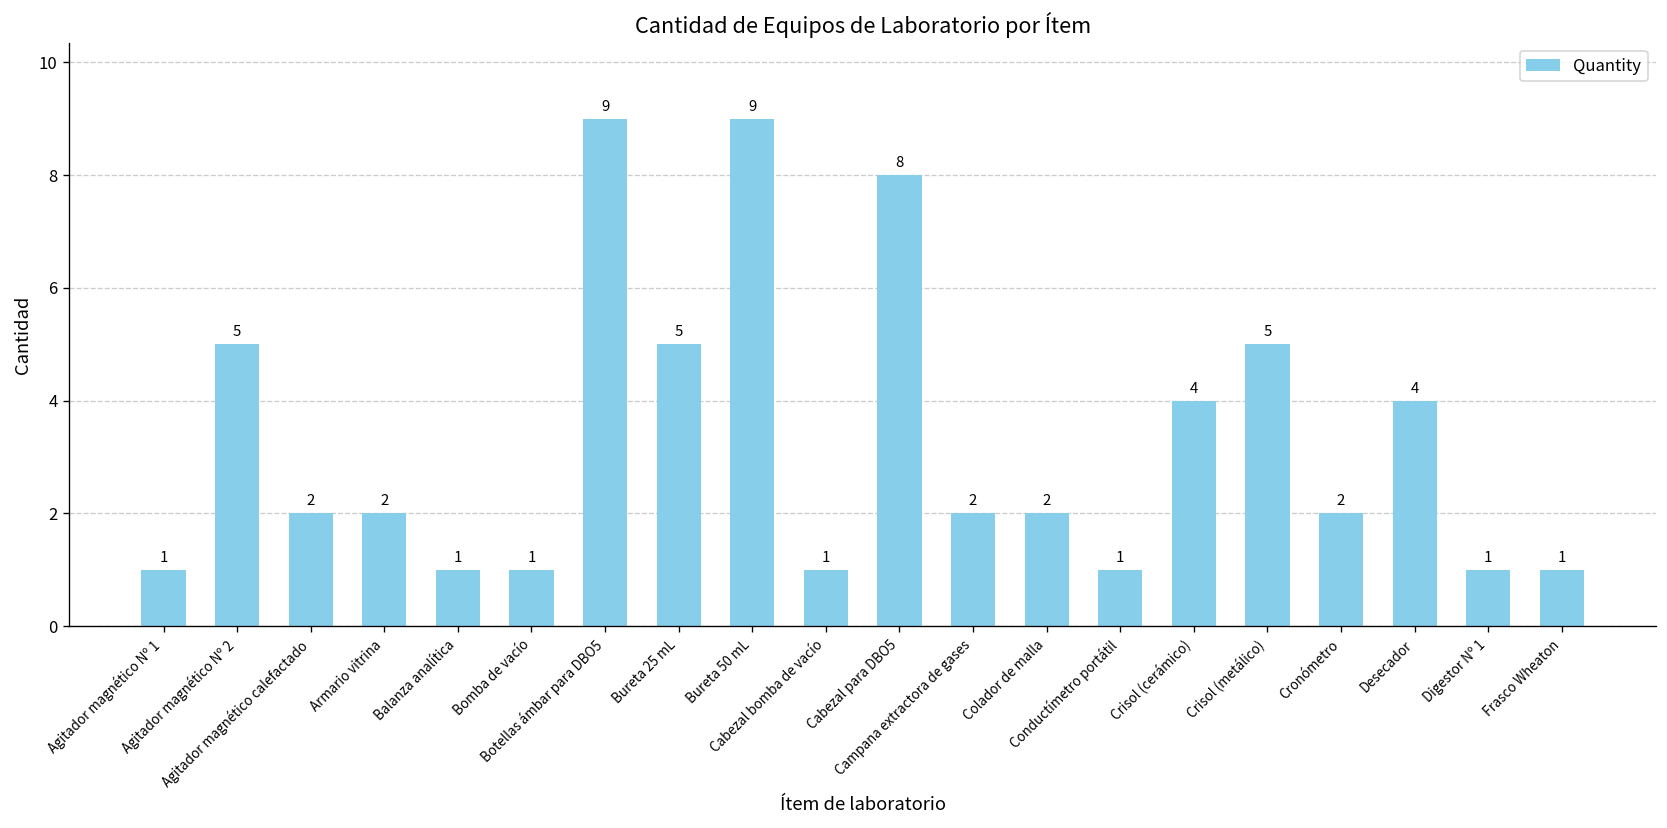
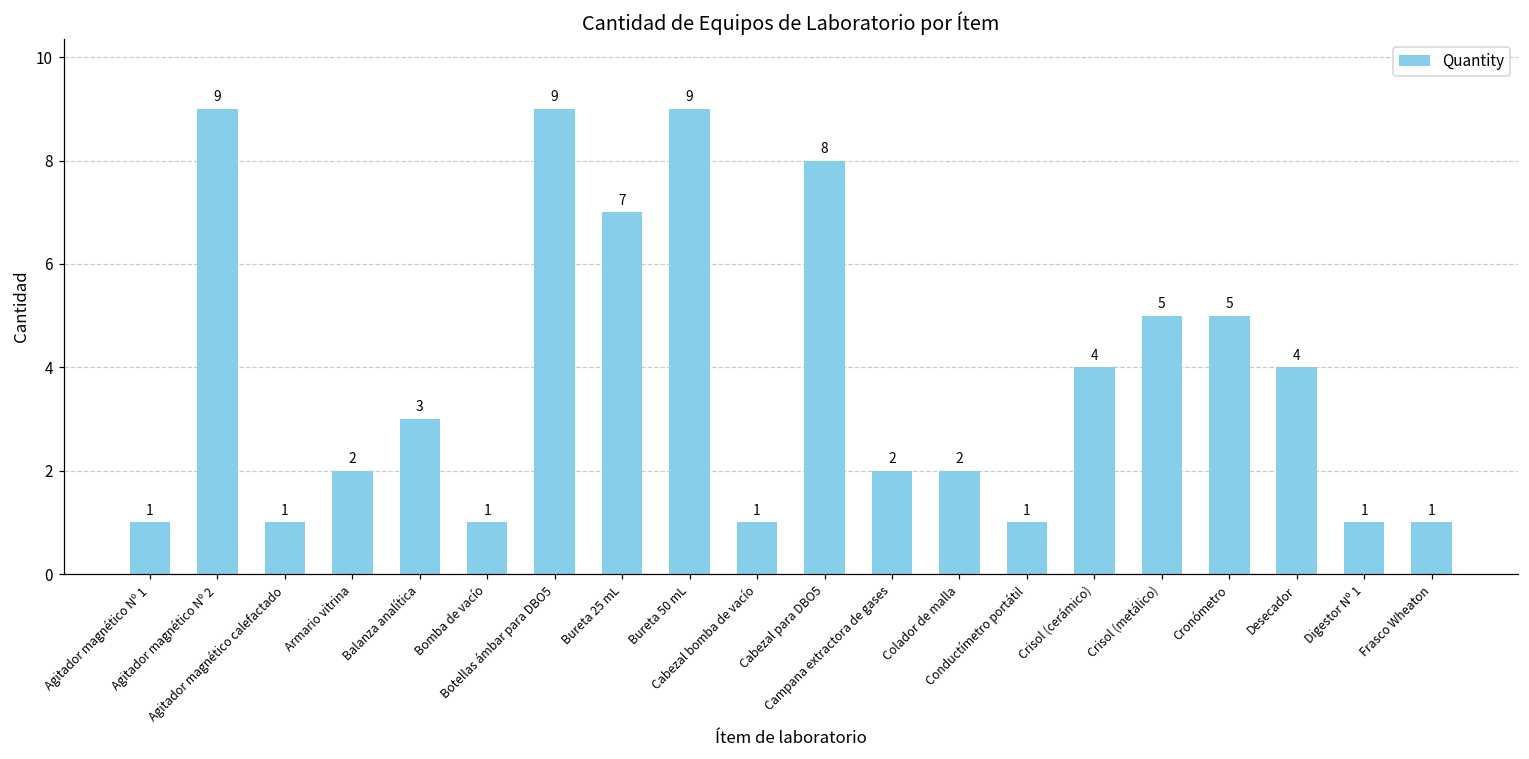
  {
    "Agitador magnético Nº 1": 1,
-   "Agitador magnético Nº 2": 5,
-   "Agitador magnético calefactado": 2,
+   "Agitador magnético Nº 2": 9,
+   "Agitador magnético calefactado": 1,
    "Armario vitrina": 2,
-   "Balanza analítica": 1,
+   "Balanza analítica": 3,
    "Bomba de vacío": 1,
    "Botellas ámbar para DBO5": 9,
-   "Bureta 25 mL": 5,
+   "Bureta 25 mL": 7,
    "Bureta 50 mL": 9,
    "Cabezal bomba de vacío": 1,
    "Cabezal para DBO5": 8,
    "Campana extractora de gases": 2,
    "Colador de malla": 2,
    "Conductímetro portátil": 1,
    "Crisol (cerámico)": 4,
    "Crisol (metálico)": 5,
-   "Cronómetro": 2,
+   "Cronómetro": 5,
    "Desecador": 4,
    "Digestor Nº 1": 1,
    "Frasco Wheaton": 1
  }
